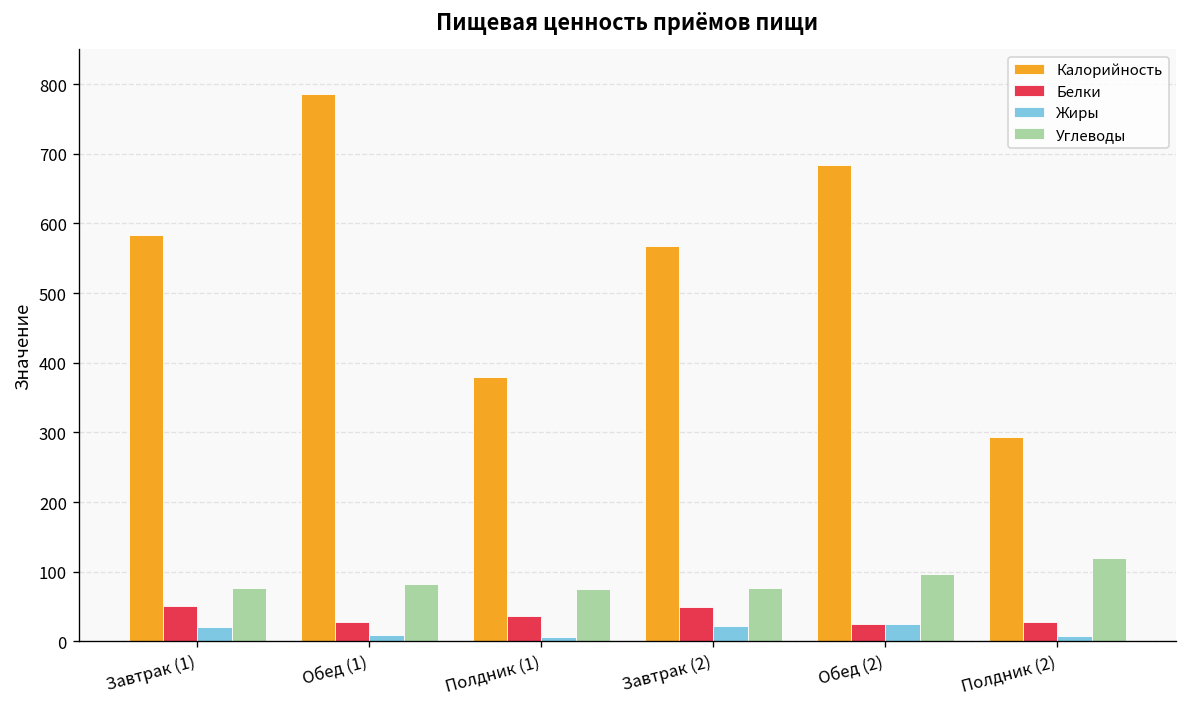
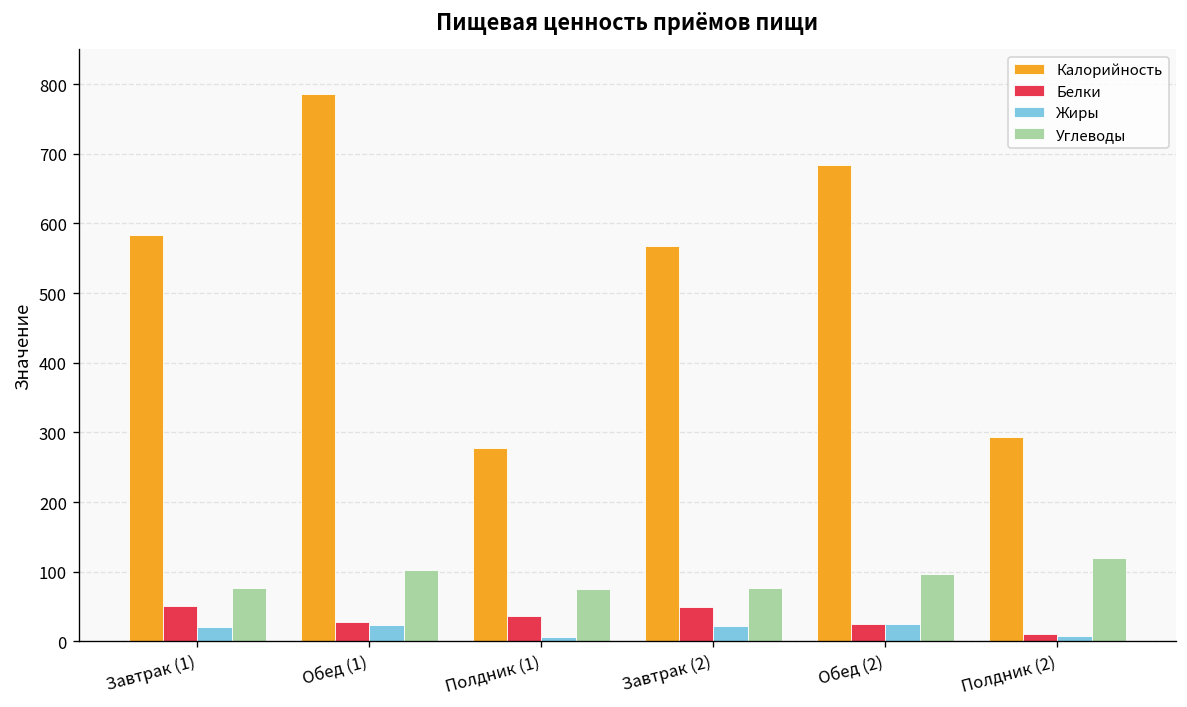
  {
    "Калорийность": {
      "Завтрак (1)": 580,
      "Обед (1)": 790,
-     "Полдник (1)": 380,
+     "Полдник (1)": 280,
      "Завтрак (2)": 570,
      "Обед (2)": 680,
      "Полдник (2)": 290
    },
    "Белки": {
      "Завтрак (1)": 50,
      "Обед (1)": 30,
      "Полдник (1)": 40,
      "Завтрак (2)": 50,
      "Обед (2)": 30,
-     "Полдник (2)": 30
+     "Полдник (2)": 10
    },
    "Жиры": {
      "Завтрак (1)": 20,
-     "Обед (1)": 10,
+     "Обед (1)": 20,
      "Полдник (1)": 10,
      "Завтрак (2)": 20,
      "Обед (2)": 20,
      "Полдник (2)": 10
    },
    "Углеводы": {
      "Завтрак (1)": 80,
-     "Обед (1)": 80,
+     "Обед (1)": 100,
      "Полдник (1)": 70,
      "Завтрак (2)": 80,
      "Обед (2)": 100,
      "Полдник (2)": 120
    }
  }
